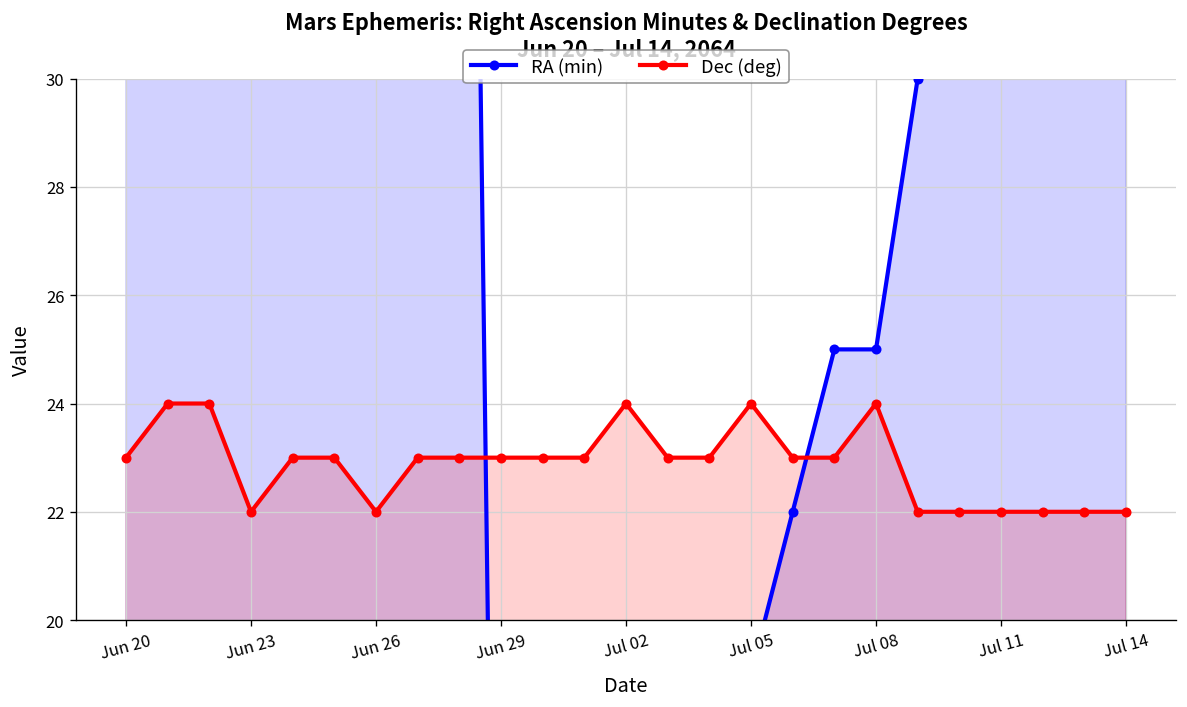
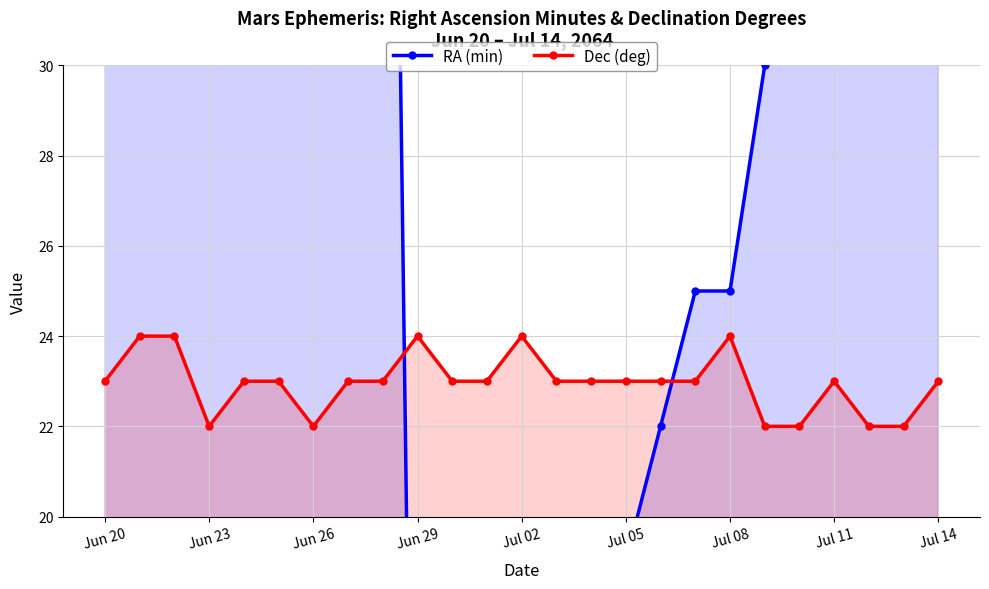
  {
    "RA (min)": {
      "Jul 08": 25
    },
    "Dec (deg)": {
      "Jun 20": 23,
      "Jun 23": 22,
      "Jun 26": 22,
-     "Jun 29": 23,
+     "Jun 29": 24,
      "Jul 02": 24,
-     "Jul 05": 24,
+     "Jul 05": 23,
      "Jul 08": 24,
-     "Jul 11": 22,
-     "Jul 14": 22
+     "Jul 11": 23,
+     "Jul 14": 23
    }
  }
